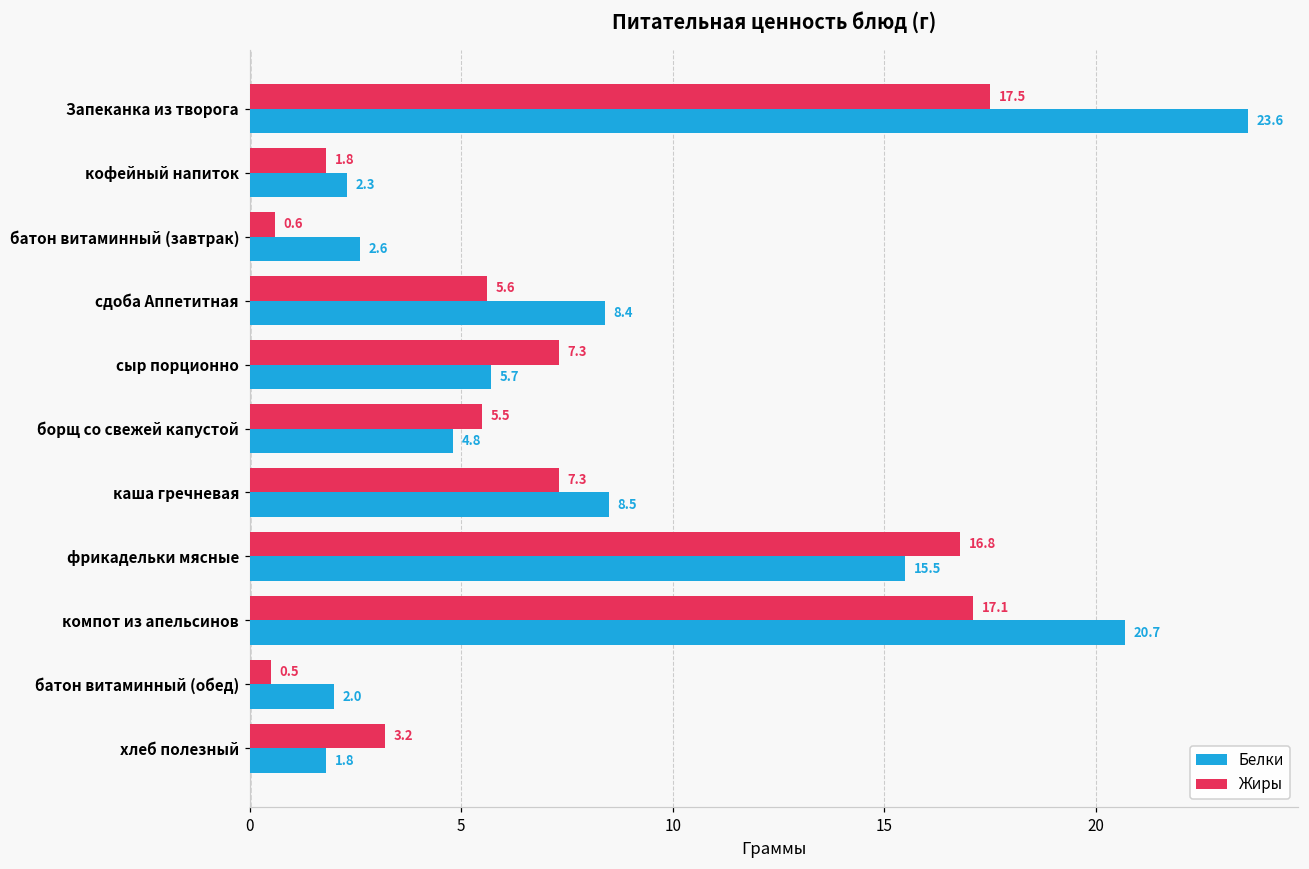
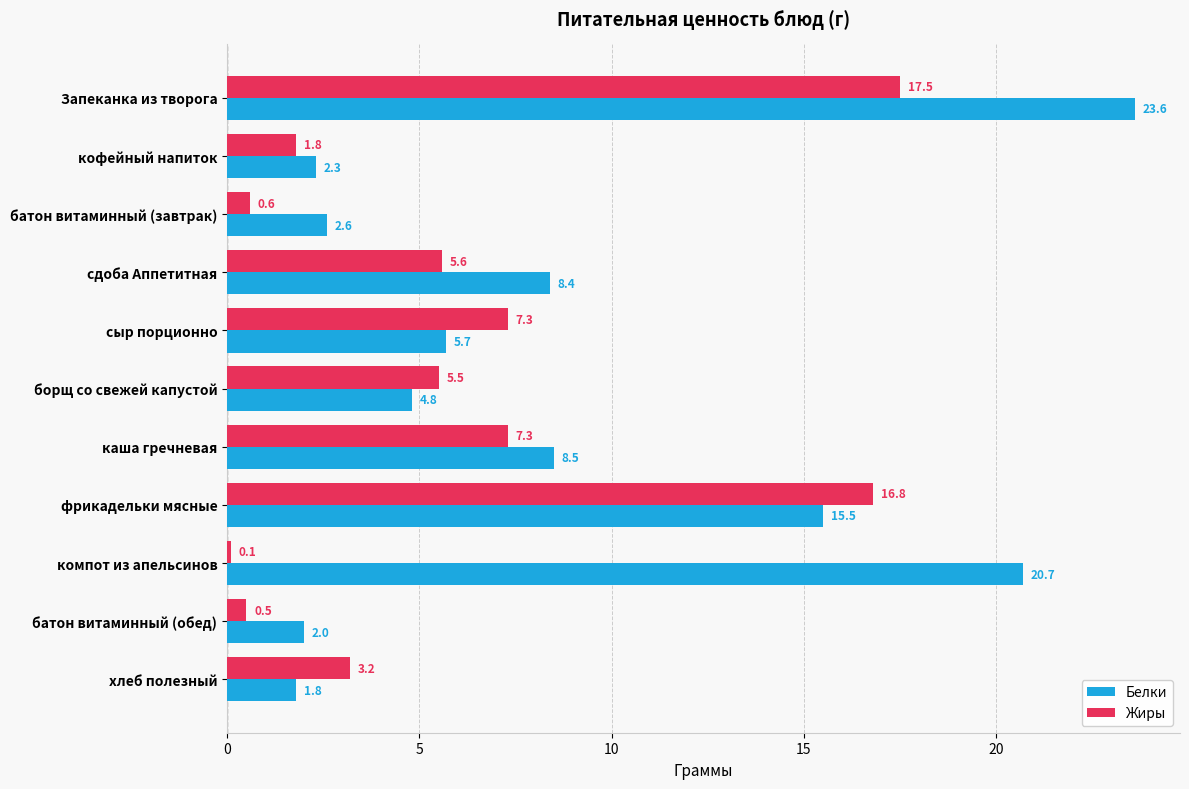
  {
    "Белки": {
      "Запеканка из творога": 23.6,
      "кофейный напиток": 2.3,
      "батон витаминный (завтрак)": 2.6,
      "сдоба Аппетитная": 8.4,
      "сыр порционно": 5.7,
      "борщ со свежей капустой": 4.8,
      "каша гречневая": 8.5,
      "фрикадельки мясные": 15.5,
      "компот из апельсинов": 20.7,
      "батон витаминный (обед)": 2.0,
      "хлеб полезный": 1.8
    },
    "Жиры": {
      "Запеканка из творога": 17.5,
      "кофейный напиток": 1.8,
      "батон витаминный (завтрак)": 0.6,
      "сдоба Аппетитная": 5.6,
      "сыр порционно": 7.3,
      "борщ со свежей капустой": 5.5,
      "каша гречневая": 7.3,
      "фрикадельки мясные": 16.8,
-     "компот из апельсинов": 17.1,
+     "компот из апельсинов": 0.1,
      "батон витаминный (обед)": 0.5,
      "хлеб полезный": 3.2
    }
  }
